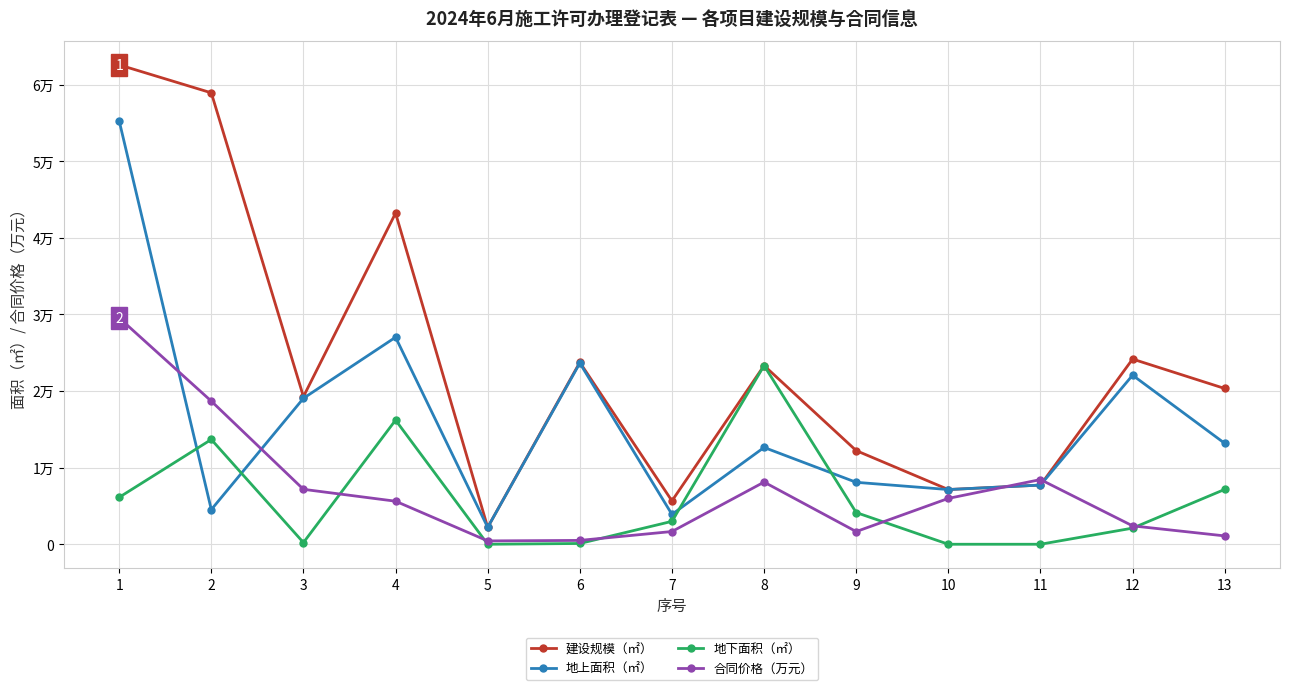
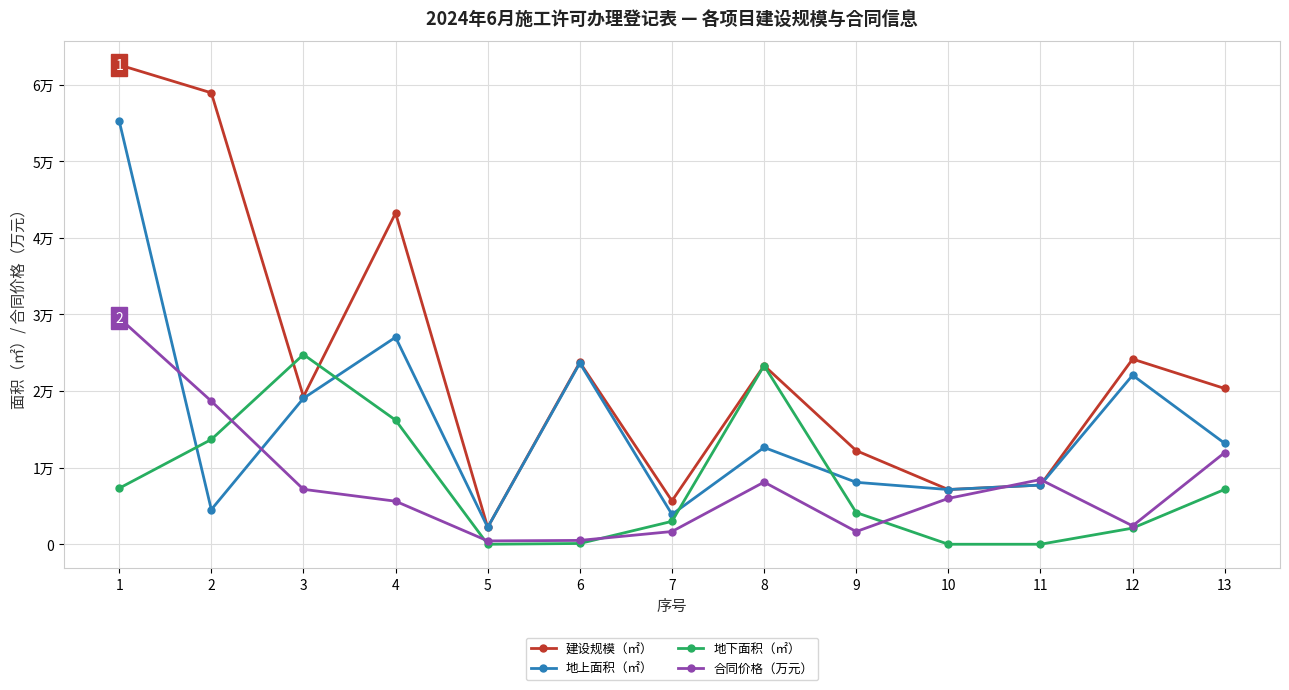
  {
    "建设规模（㎡）": {
      "2": "5.9万",
      "4": "4.3万",
      "7": "0.6万",
      "9": "1.2万",
      "12": "2.4万",
      "13": "2.0万"
    },
    "地上面积（㎡）": {
      "1": "5.5万",
      "2": "0.5万",
      "4": "2.7万",
      "7": "0.4万",
      "8": "1.3万",
      "9": "0.8万",
      "12": "2.2万",
      "13": "1.3万"
    },
    "地下面积（㎡）": {
-     "1": "0.6万",
+     "1": "0.7万",
      "2": "1.4万",
-     "3": "0.0万",
+     "3": "2.5万",
      "4": "1.6万",
      "5": "0.0万",
      "6": "0.0万",
      "7": "0.3万",
      "9": "0.4万",
      "10": "0.0万",
      "11": "0.0万",
      "13": "0.7万"
    },
    "合同价格（万元）": {
      "2": "1.9万",
      "3": "0.7万",
      "4": "0.6万",
      "5": "0.0万",
      "6": "0.1万",
      "7": "0.2万",
      "8": "0.8万",
      "9": "0.2万",
      "10": "0.6万",
      "11": "0.8万",
-     "13": "0.1万"
+     "13": "1.2万"
    }
  }
